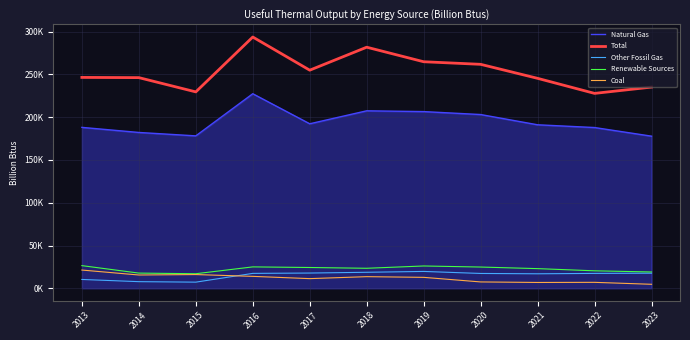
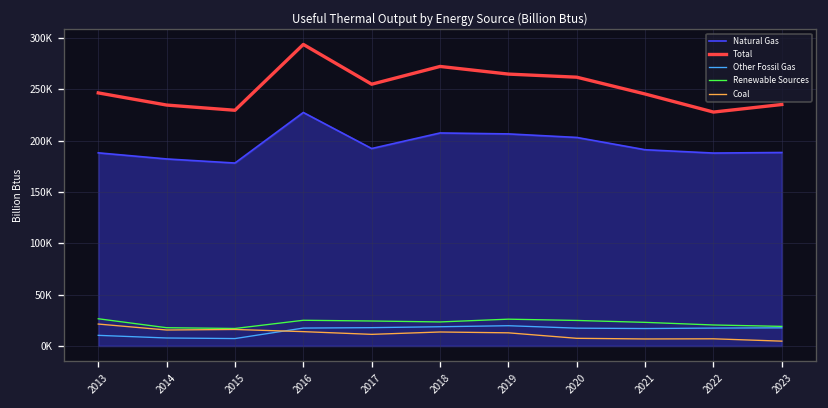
  {
    "Natural Gas": {
      "2013": 190000,
      "2014": 180000,
      "2015": 180000,
      "2016": 230000,
      "2017": 190000,
      "2018": 210000,
      "2019": 210000,
      "2020": 200000,
      "2021": 190000,
      "2022": 190000,
-     "2023": 180000
+     "2023": 190000
    },
    "Total": {
      "2013": 250000,
-     "2014": 250000,
+     "2014": 230000,
      "2015": 230000,
      "2016": 290000,
      "2017": 250000,
-     "2018": 280000,
+     "2018": 270000,
      "2019": 260000,
      "2020": 260000,
      "2021": 250000,
      "2022": 230000
    },
    "Other Fossil Gas": {
      "2013": 10000,
      "2014": 10000,
      "2015": 10000,
      "2016": 20000,
      "2017": 20000,
      "2018": 20000,
      "2019": 20000,
      "2020": 20000,
      "2021": 20000,
      "2022": 20000
    },
    "Renewable Sources": {
      "2013": 30000,
      "2016": 20000,
      "2017": 20000,
      "2018": 20000,
      "2019": 30000,
      "2020": 20000,
      "2021": 20000,
      "2022": 20000
    },
    "Coal": {
      "2013": 20000,
      "2016": 10000,
      "2017": 10000,
      "2018": 10000,
      "2019": 10000,
      "2020": 10000,
      "2021": 10000,
      "2022": 10000,
      "2023": 0
    }
  }
